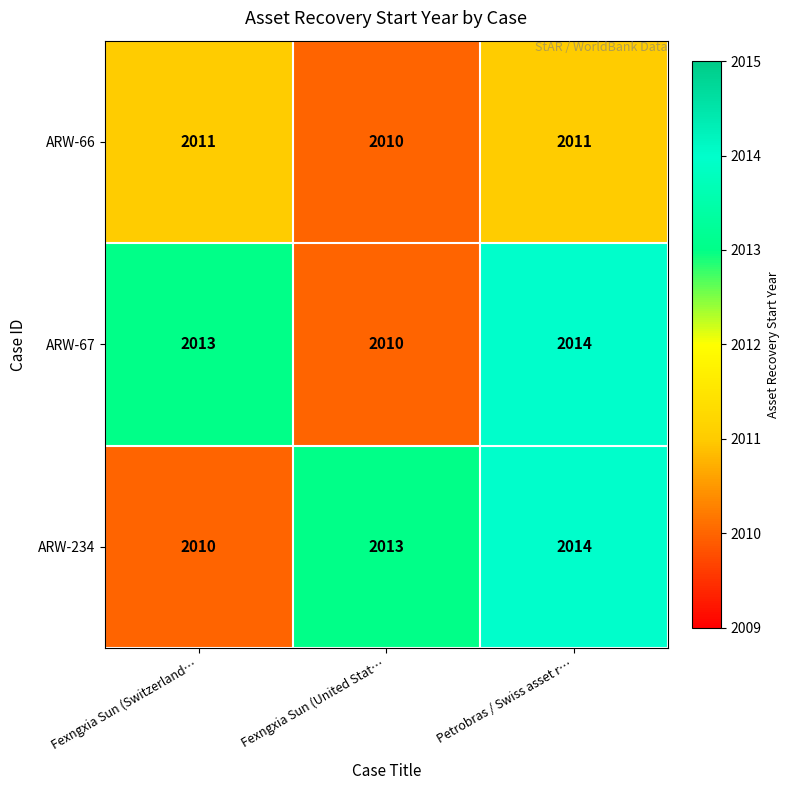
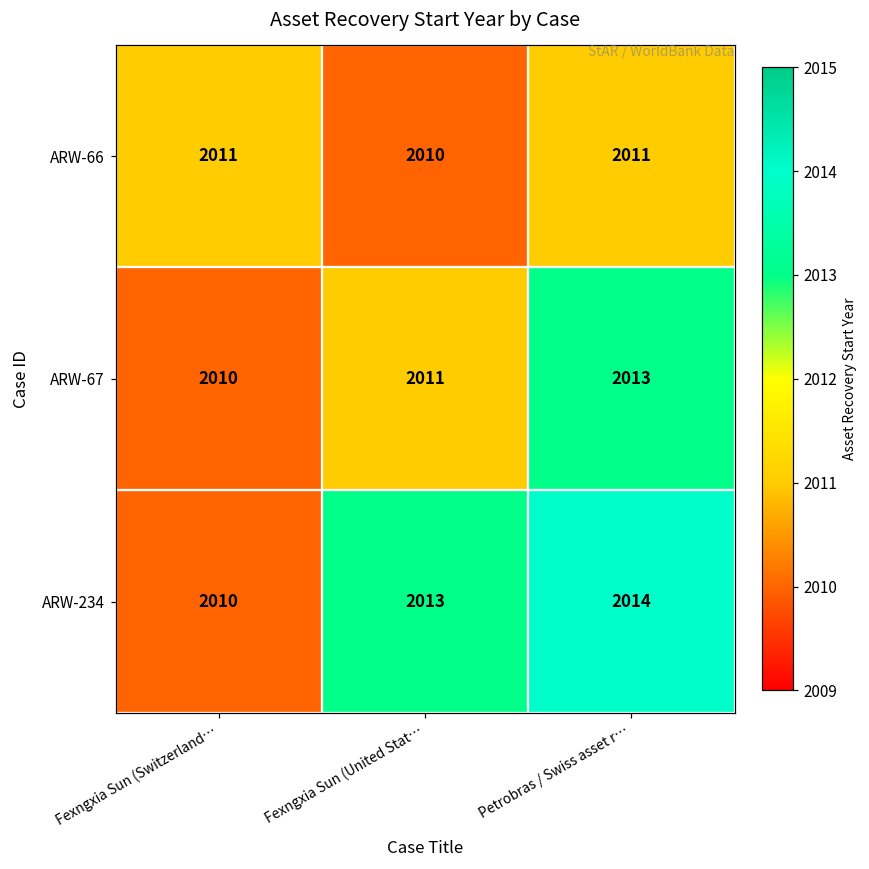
  {
    "ARW-66": {
      "Fexngxia Sun (Switzerland…": 2011,
      "Fexngxia Sun (United Stat…": 2010
    },
    "ARW-67": {
-     "Fexngxia Sun (Switzerland…": 2013,
-     "Fexngxia Sun (United Stat…": 2010,
-     "Petrobras / Swiss asset r…": 2014
+     "Fexngxia Sun (Switzerland…": 2010,
+     "Fexngxia Sun (United Stat…": 2011,
+     "Petrobras / Swiss asset r…": 2013
    },
    "ARW-234": {
      "Fexngxia Sun (Switzerland…": 2010,
      "Fexngxia Sun (United Stat…": 2013,
      "Petrobras / Swiss asset r…": 2014
    }
  }
